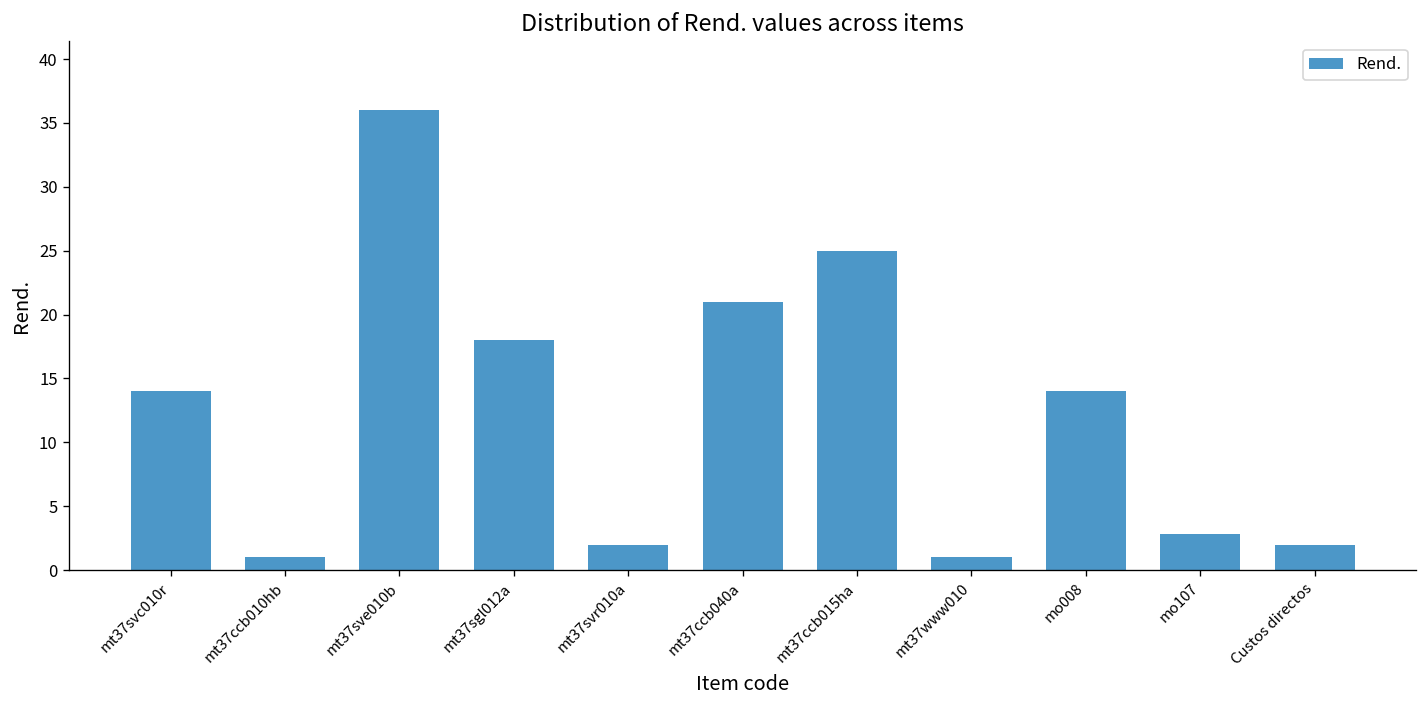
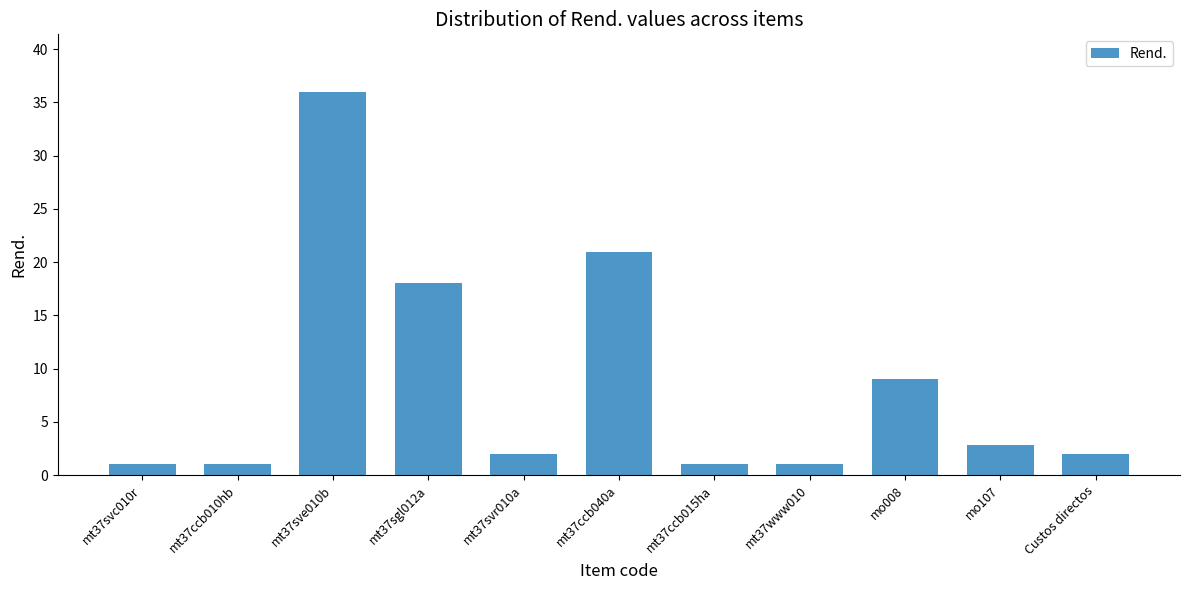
  {
-   "mt37svc010r": 14,
+   "mt37svc010r": 1,
    "mt37ccb010hb": 1,
    "mt37sve010b": 36,
    "mt37sgl012a": 18,
    "mt37svr010a": 2,
    "mt37ccb040a": 21,
-   "mt37ccb015ha": 25,
+   "mt37ccb015ha": 1,
    "mt37www010": 1,
-   "mo008": 14,
+   "mo008": 9,
    "mo107": 3,
    "Custos directos": 2
  }
